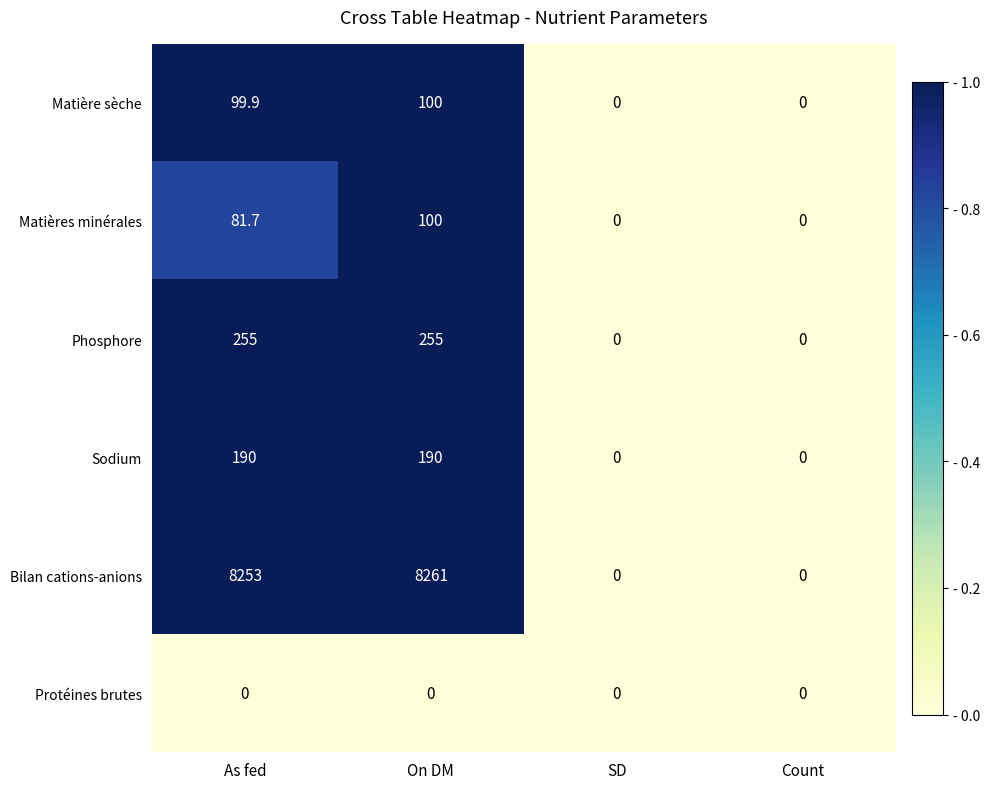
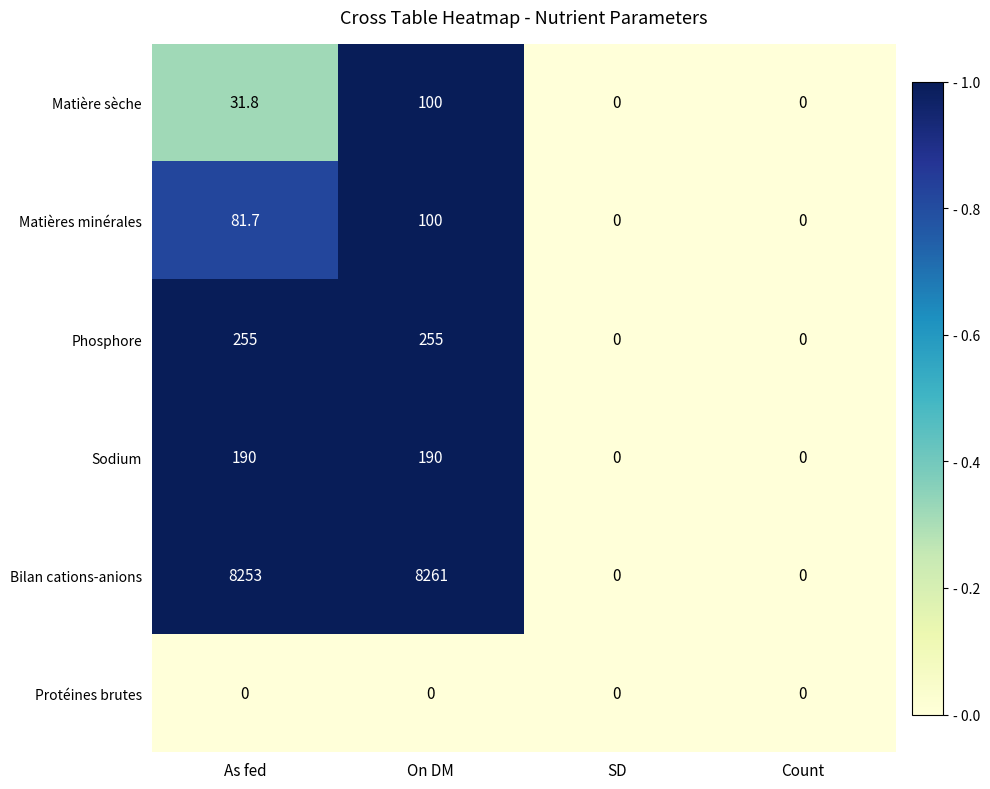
  {
    "Matière sèche": {
-     "As fed": 99.9,
+     "As fed": 31.8,
      "On DM": 100,
      "SD": 0,
      "Count": 0
    },
    "Matières minérales": {
      "As fed": 81.7,
      "On DM": 100,
      "SD": 0,
      "Count": 0
    },
    "Phosphore": {
      "As fed": 255,
      "On DM": 255,
      "SD": 0,
      "Count": 0
    },
    "Sodium": {
      "As fed": 190,
      "On DM": 190,
      "SD": 0,
      "Count": 0
    },
    "Bilan cations-anions": {
      "As fed": 8253,
      "On DM": 8261,
      "SD": 0,
      "Count": 0
    },
    "Protéines brutes": {
      "As fed": 0,
      "On DM": 0,
      "SD": 0,
      "Count": 0
    }
  }
